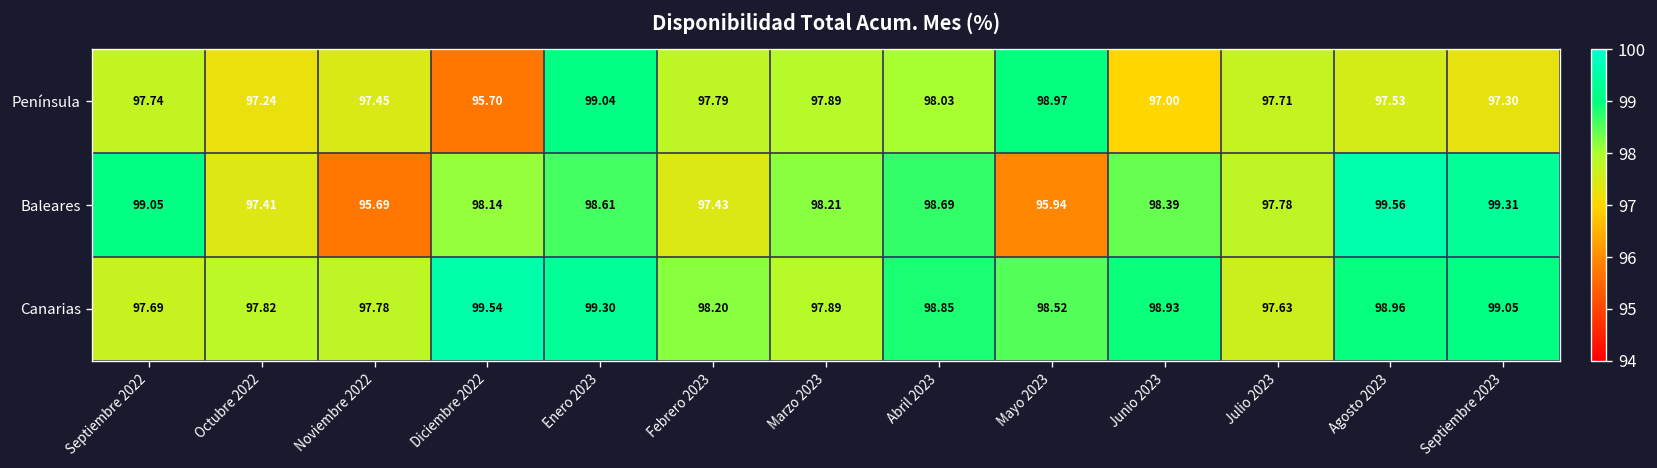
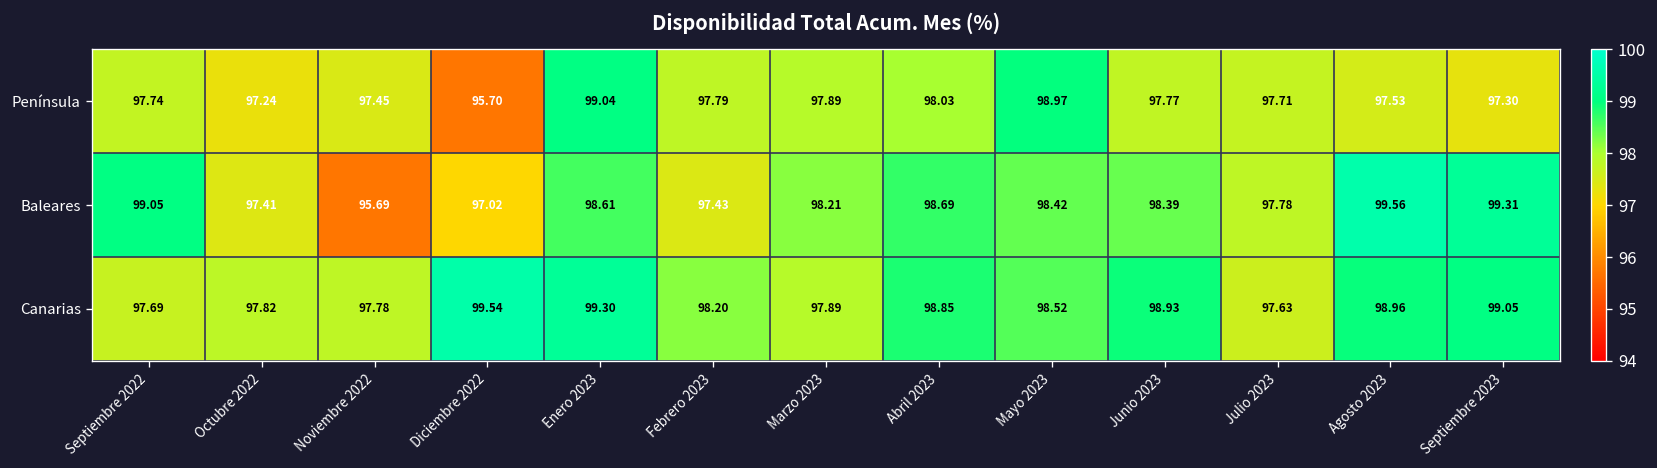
  {
    "Península": {
      "Septiembre 2022": 97.74,
      "Octubre 2022": 97.24,
      "Noviembre 2022": 97.45,
      "Diciembre 2022": 95.70,
      "Enero 2023": 99.04,
      "Febrero 2023": 97.79,
      "Marzo 2023": 97.89,
      "Abril 2023": 98.03,
      "Mayo 2023": 98.97,
-     "Junio 2023": 97.00,
+     "Junio 2023": 97.77,
      "Julio 2023": 97.71,
      "Agosto 2023": 97.53,
      "Septiembre 2023": 97.30
    },
    "Baleares": {
      "Septiembre 2022": 99.05,
      "Octubre 2022": 97.41,
      "Noviembre 2022": 95.69,
-     "Diciembre 2022": 98.14,
+     "Diciembre 2022": 97.02,
      "Enero 2023": 98.61,
      "Febrero 2023": 97.43,
      "Marzo 2023": 98.21,
      "Abril 2023": 98.69,
-     "Mayo 2023": 95.94,
+     "Mayo 2023": 98.42,
      "Junio 2023": 98.39,
      "Julio 2023": 97.78,
      "Agosto 2023": 99.56,
      "Septiembre 2023": 99.31
    },
    "Canarias": {
      "Septiembre 2022": 97.69,
      "Octubre 2022": 97.82,
      "Noviembre 2022": 97.78,
      "Diciembre 2022": 99.54,
      "Enero 2023": 99.30,
      "Febrero 2023": 98.20,
      "Marzo 2023": 97.89,
      "Abril 2023": 98.85,
      "Mayo 2023": 98.52,
      "Junio 2023": 98.93,
      "Julio 2023": 97.63,
      "Agosto 2023": 98.96,
      "Septiembre 2023": 99.05
    }
  }
